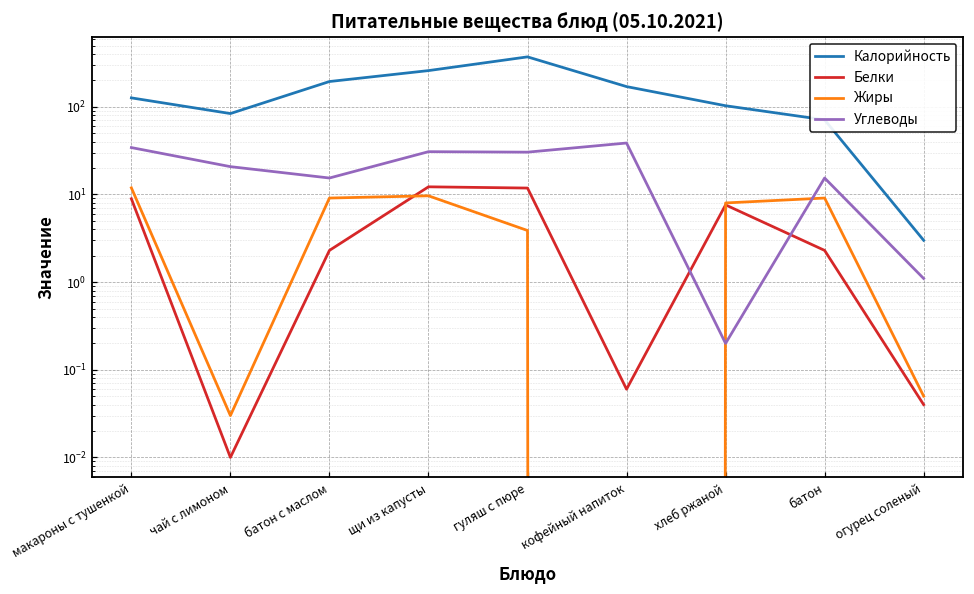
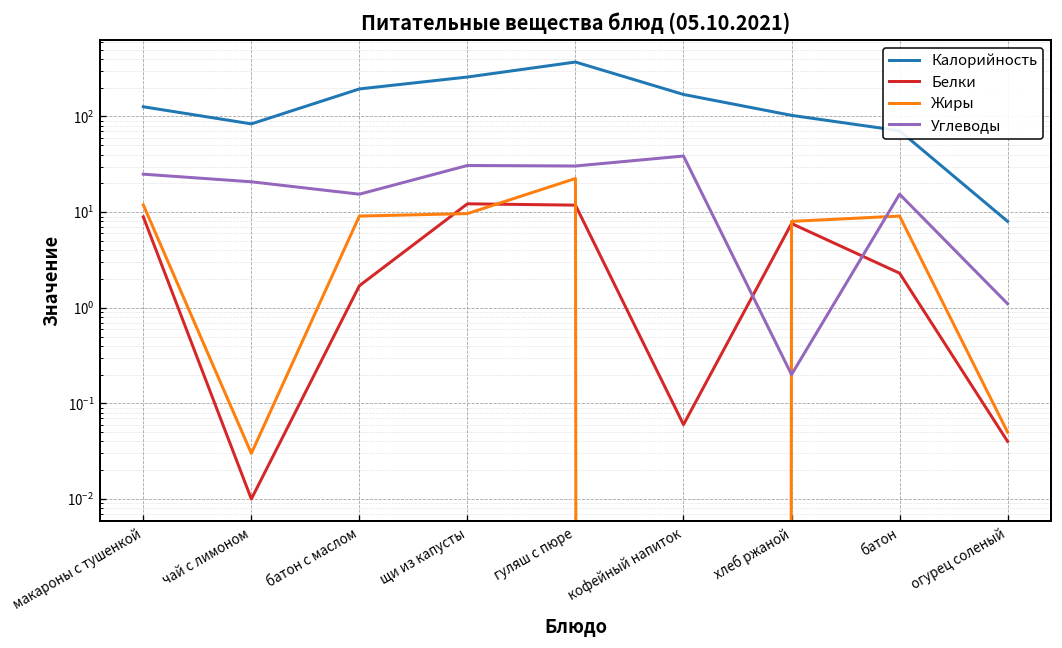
  {
    "Калорийность": {
      "макароны с тушенкой": 130,
      "чай с лимоном": 80,
      "батон с маслом": 190,
      "щи из капусты": 260,
      "гуляш с пюре": 400,
      "кофейный напиток": 170,
      "хлеб ржаной": 100,
-     "огурец соленый": 3
+     "огурец соленый": 8
    },
    "Белки": {
      "макароны с тушенкой": 9,
      "чай с лимоном": 0.010,
-     "батон с маслом": 2.3,
+     "батон с маслом": 1.7,
      "щи из капусты": 12,
      "гуляш с пюре": 12,
      "кофейный напиток": 0.06,
      "батон": 2.3,
      "огурец соленый": 0.04
    },
    "Жиры": {
      "макароны с тушенкой": 12,
      "чай с лимоном": 0.030,
      "батон с маслом": 9,
      "щи из капусты": 10,
-     "гуляш с пюре": 4,
+     "гуляш с пюре": 22,
      "батон": 9,
      "огурец соленый": 0.05
    },
    "Углеводы": {
-     "макароны с тушенкой": 34,
+     "макароны с тушенкой": 25,
      "чай с лимоном": 21,
      "батон с маслом": 15,
      "щи из капусты": 31,
      "гуляш с пюре": 30,
      "кофейный напиток": 40,
      "хлеб ржаной": 0.20,
      "батон": 15,
      "огурец соленый": 1.1
    }
  }
